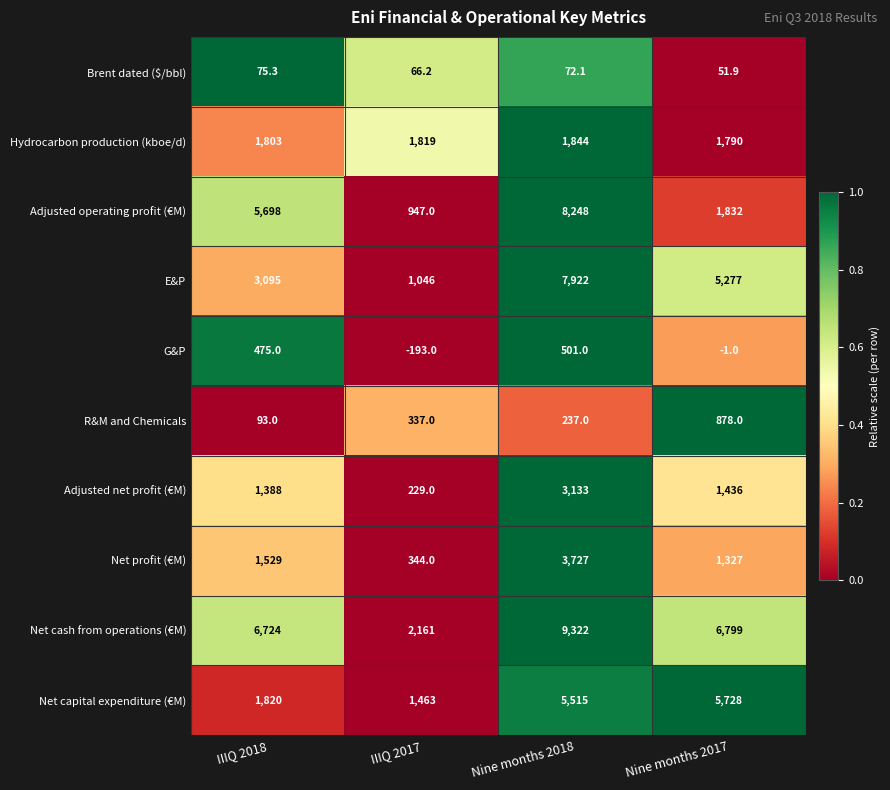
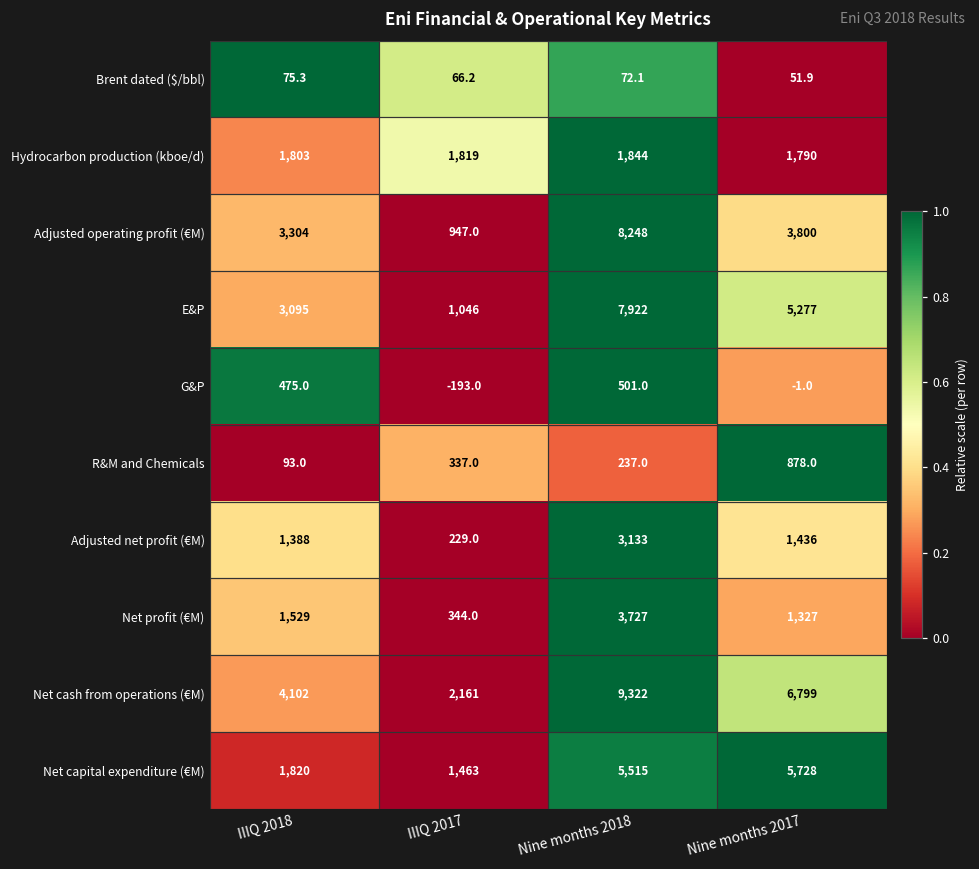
  {
    "Brent dated ($/bbl)": {
      "IIIQ 2018": "75.3",
      "IIIQ 2017": "66.2",
      "Nine months 2018": "72.1",
      "Nine months 2017": "51.9"
    },
    "Hydrocarbon production (kboe/d)": {
      "IIIQ 2018": "1,803",
      "IIIQ 2017": "1,819",
      "Nine months 2018": "1,844",
      "Nine months 2017": "1,790"
    },
    "Adjusted operating profit (€M)": {
-     "IIIQ 2018": "5,698",
+     "IIIQ 2018": "3,304",
      "IIIQ 2017": "947.0",
      "Nine months 2018": "8,248",
-     "Nine months 2017": "1,832"
+     "Nine months 2017": "3,800"
    },
    "E&P": {
      "IIIQ 2018": "3,095",
      "IIIQ 2017": "1,046",
      "Nine months 2018": "7,922",
      "Nine months 2017": "5,277"
    },
    "G&P": {
      "IIIQ 2018": "475.0",
      "IIIQ 2017": "-193.0",
      "Nine months 2018": "501.0",
      "Nine months 2017": "-1.0"
    },
    "R&M and Chemicals": {
      "IIIQ 2018": "93.0",
      "IIIQ 2017": "337.0",
      "Nine months 2018": "237.0",
      "Nine months 2017": "878.0"
    },
    "Adjusted net profit (€M)": {
      "IIIQ 2018": "1,388",
      "IIIQ 2017": "229.0",
      "Nine months 2018": "3,133",
      "Nine months 2017": "1,436"
    },
    "Net profit (€M)": {
      "IIIQ 2018": "1,529",
      "IIIQ 2017": "344.0",
      "Nine months 2018": "3,727",
      "Nine months 2017": "1,327"
    },
    "Net cash from operations (€M)": {
-     "IIIQ 2018": "6,724",
+     "IIIQ 2018": "4,102",
      "IIIQ 2017": "2,161",
      "Nine months 2018": "9,322",
      "Nine months 2017": "6,799"
    },
    "Net capital expenditure (€M)": {
      "IIIQ 2018": "1,820",
      "IIIQ 2017": "1,463",
      "Nine months 2018": "5,515",
      "Nine months 2017": "5,728"
    }
  }
